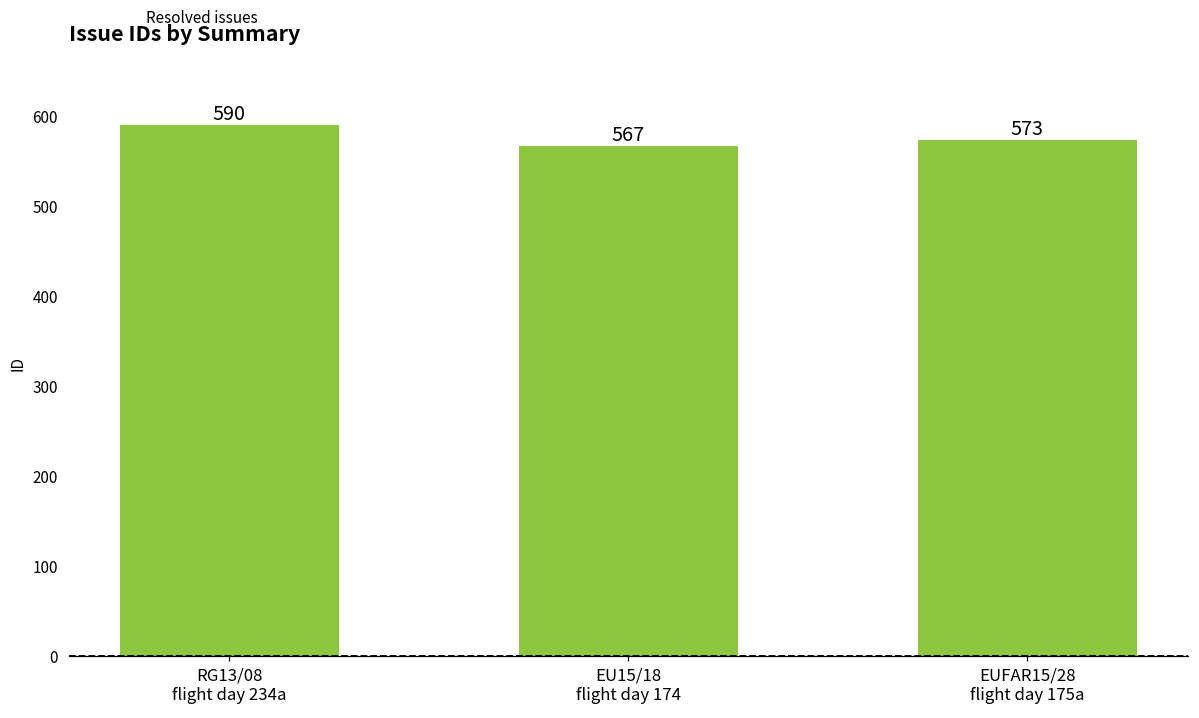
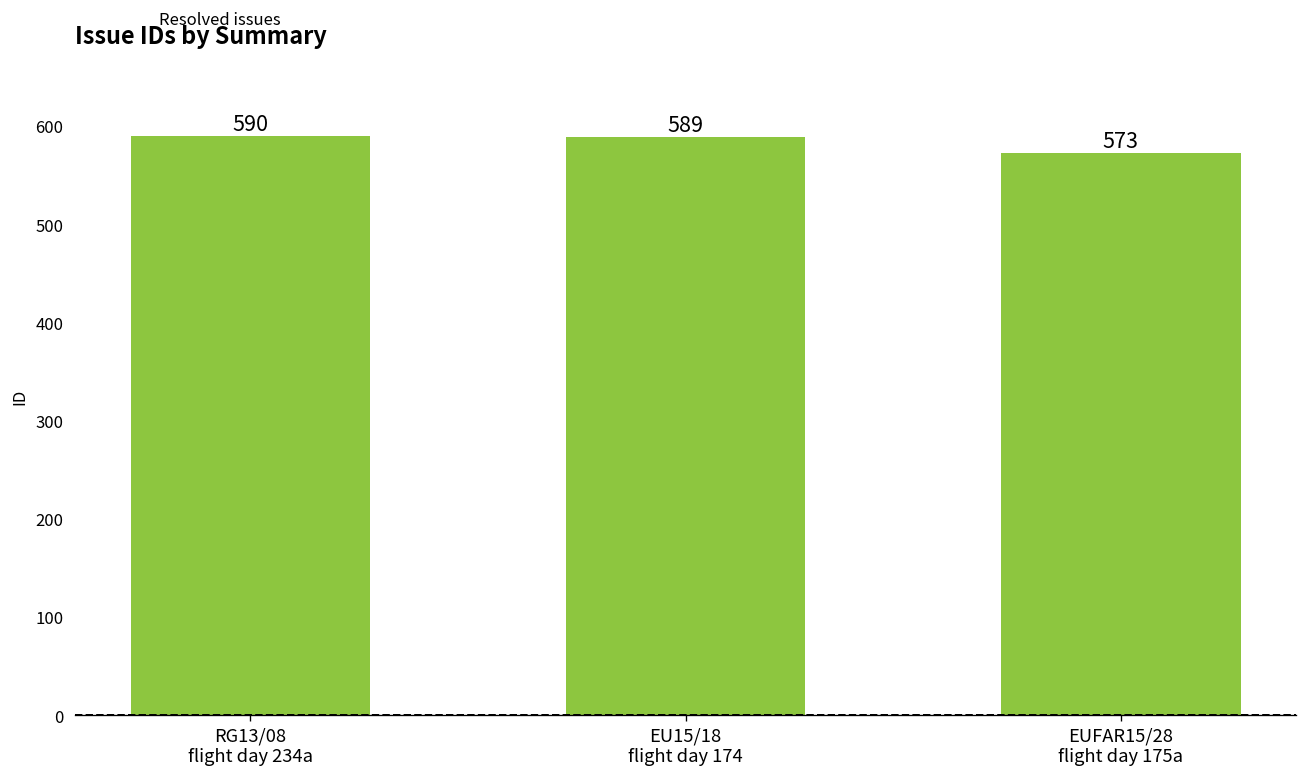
  {
    "RG13/08 flight day 234a": 590,
-   "EU15/18 flight day 174": 567,
+   "EU15/18 flight day 174": 589,
    "EUFAR15/28 flight day 175a": 573
  }
